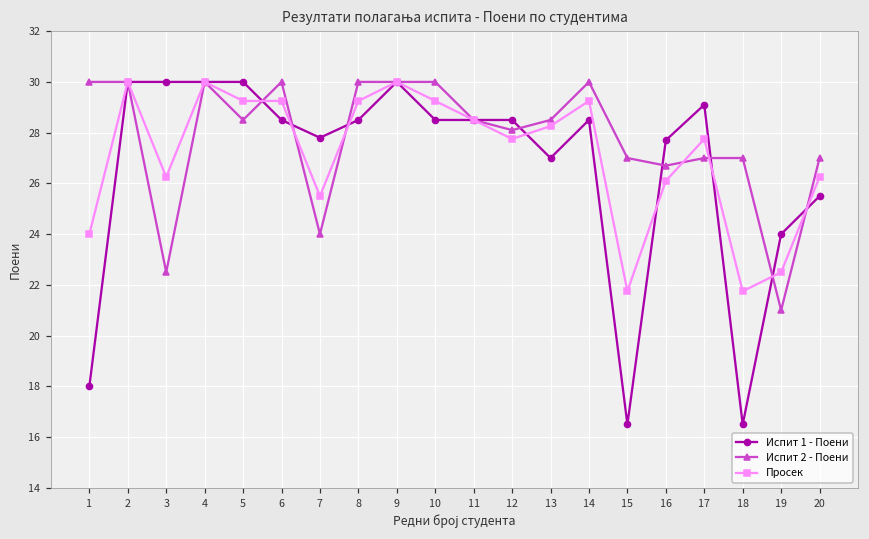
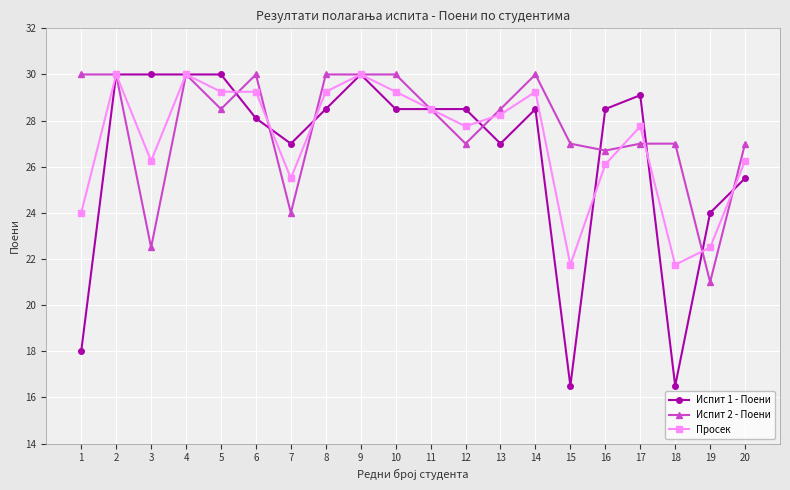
  {
    "Испит 1 - Поени": {
      "1": 18.0,
      "3": 30.0,
      "5": 30.0,
-     "6": 28.5,
-     "7": 27.8,
+     "6": 28.1,
+     "7": 27.0,
      "8": 28.5,
      "10": 28.5,
      "12": 28.5,
      "13": 27.0,
      "14": 28.5,
      "15": 16.5,
-     "16": 27.7,
+     "16": 28.5,
      "17": 29.1,
      "18": 16.5,
      "19": 24.0,
      "20": 25.5
    },
    "Испит 2 - Поени": {
      "1": 30.0,
      "3": 22.5,
      "5": 28.5,
      "6": 30.0,
      "7": 24.0,
      "8": 30.0,
      "10": 30.0,
-     "12": 28.1,
+     "12": 27.0,
      "13": 28.5,
      "14": 30.0,
      "15": 27.0,
      "16": 26.7,
      "17": 27.0,
      "18": 27.0,
      "19": 21.0,
      "20": 27.0
    },
    "Просек": {
      "1": 24.0,
      "3": 26.3,
      "5": 29.3,
      "6": 29.3,
      "7": 25.5,
      "8": 29.3,
      "10": 29.3,
      "12": 27.8,
      "13": 28.3,
      "14": 29.3,
      "15": 21.8,
      "16": 26.1,
      "17": 27.8,
      "18": 21.8,
      "19": 22.5,
      "20": 26.3
    }
  }
